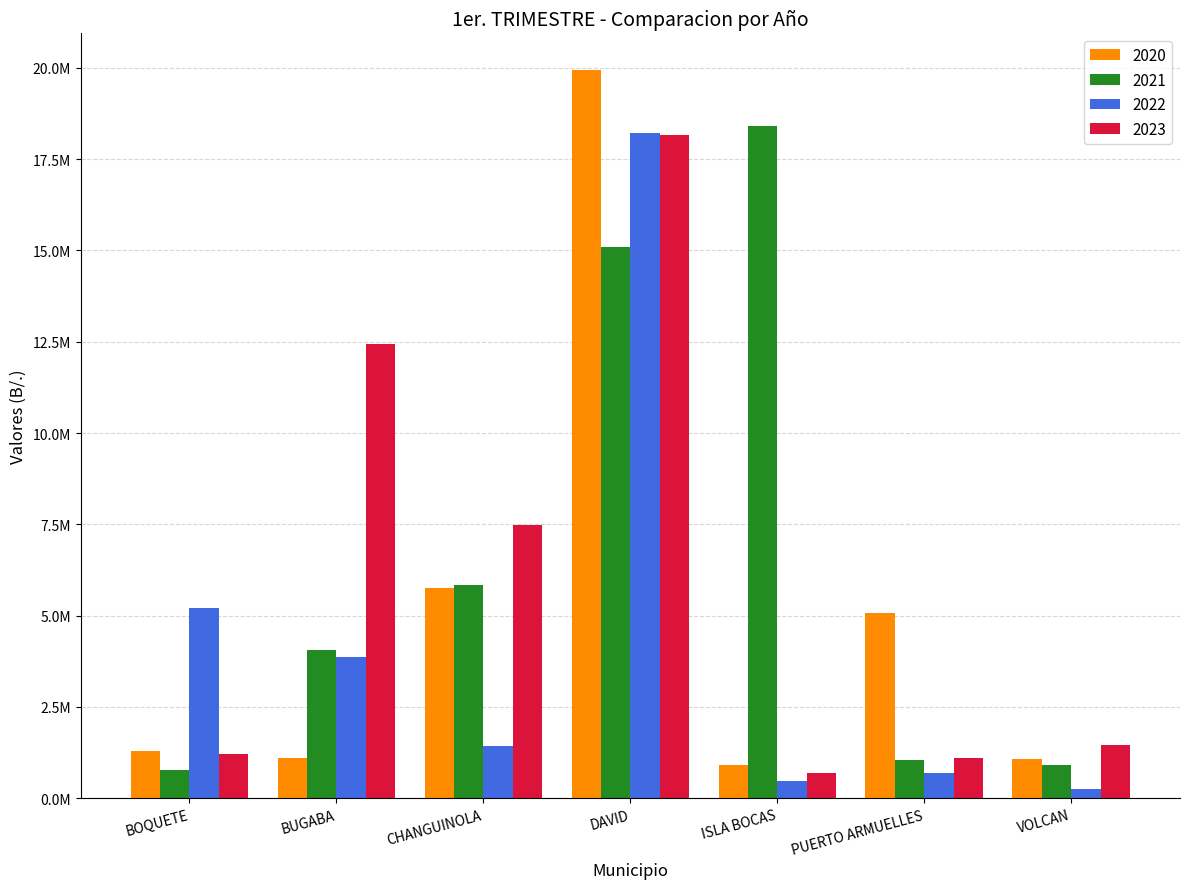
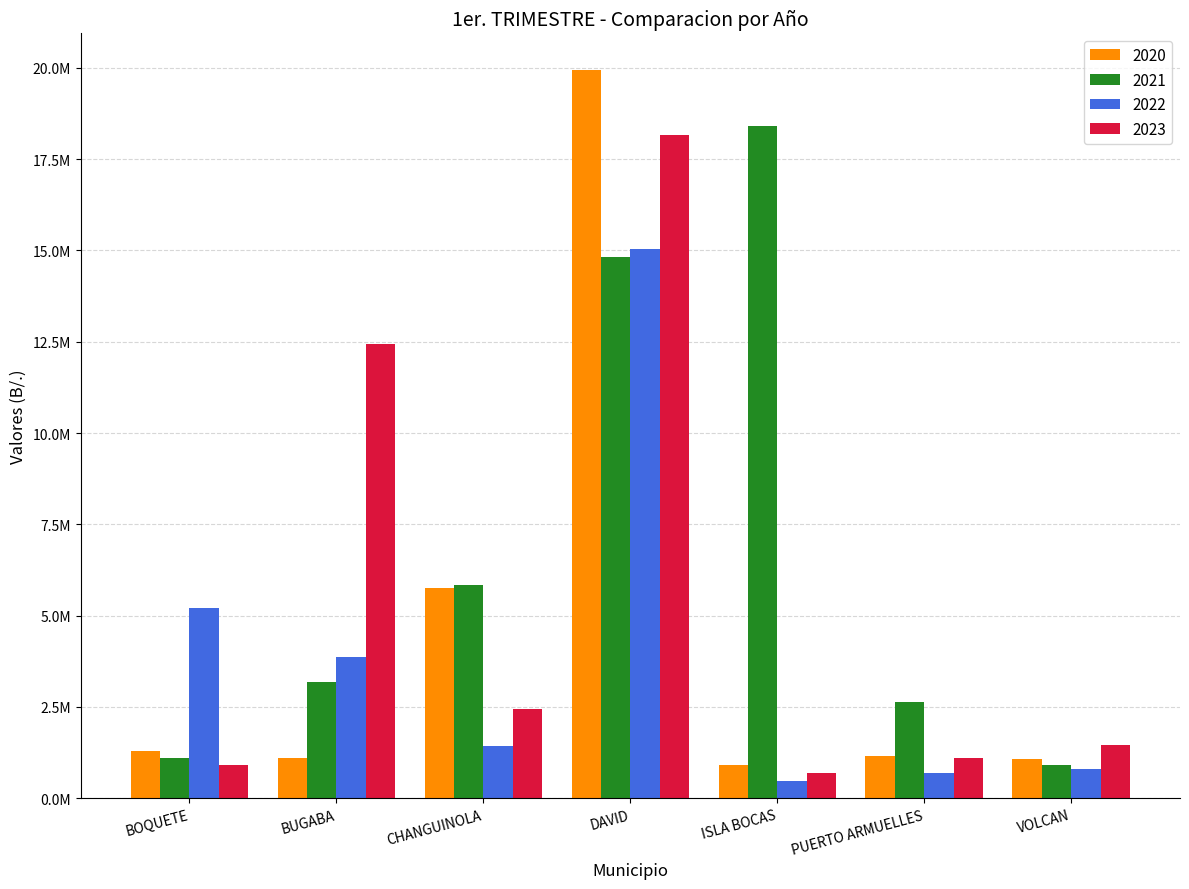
  {
    "2020": {
      "BOQUETE": 1300000,
      "BUGABA": 1100000,
      "CHANGUINOLA": 5800000,
      "DAVID": 19900000,
      "ISLA BOCAS": 900000,
-     "PUERTO ARMUELLES": 5100000,
+     "PUERTO ARMUELLES": 1200000,
      "VOLCAN": 1100000
    },
    "2021": {
-     "BOQUETE": 800000,
-     "BUGABA": 4100000,
+     "BOQUETE": 1100000,
+     "BUGABA": 3200000,
      "CHANGUINOLA": 5800000,
-     "DAVID": 15100000,
+     "DAVID": 14800000,
      "ISLA BOCAS": 18400000,
-     "PUERTO ARMUELLES": 1000000,
+     "PUERTO ARMUELLES": 2600000,
      "VOLCAN": 900000
    },
    "2022": {
      "BOQUETE": 5200000,
      "BUGABA": 3900000,
      "CHANGUINOLA": 1400000,
-     "DAVID": 18200000,
+     "DAVID": 15000000,
      "ISLA BOCAS": 500000,
      "PUERTO ARMUELLES": 700000,
-     "VOLCAN": 200000
+     "VOLCAN": 800000
    },
    "2023": {
-     "BOQUETE": 1200000,
+     "BOQUETE": 900000,
      "BUGABA": 12400000,
-     "CHANGUINOLA": 7500000,
+     "CHANGUINOLA": 2400000,
      "DAVID": 18200000,
      "ISLA BOCAS": 700000,
      "PUERTO ARMUELLES": 1100000,
      "VOLCAN": 1500000
    }
  }
